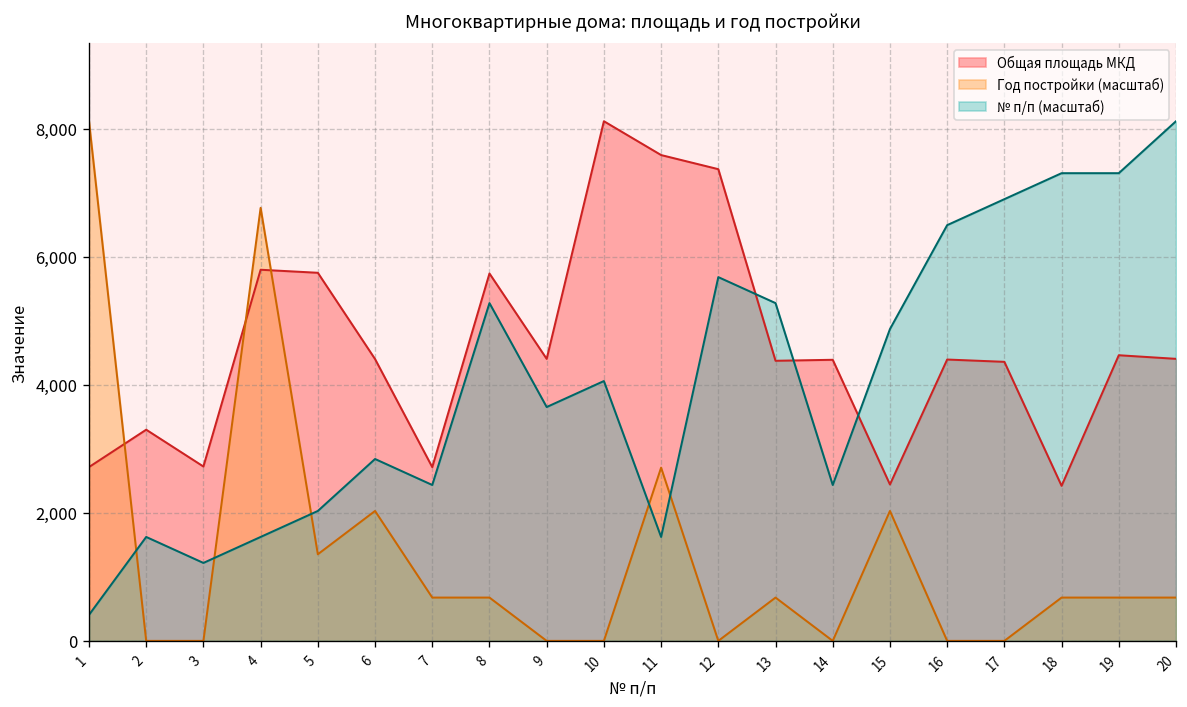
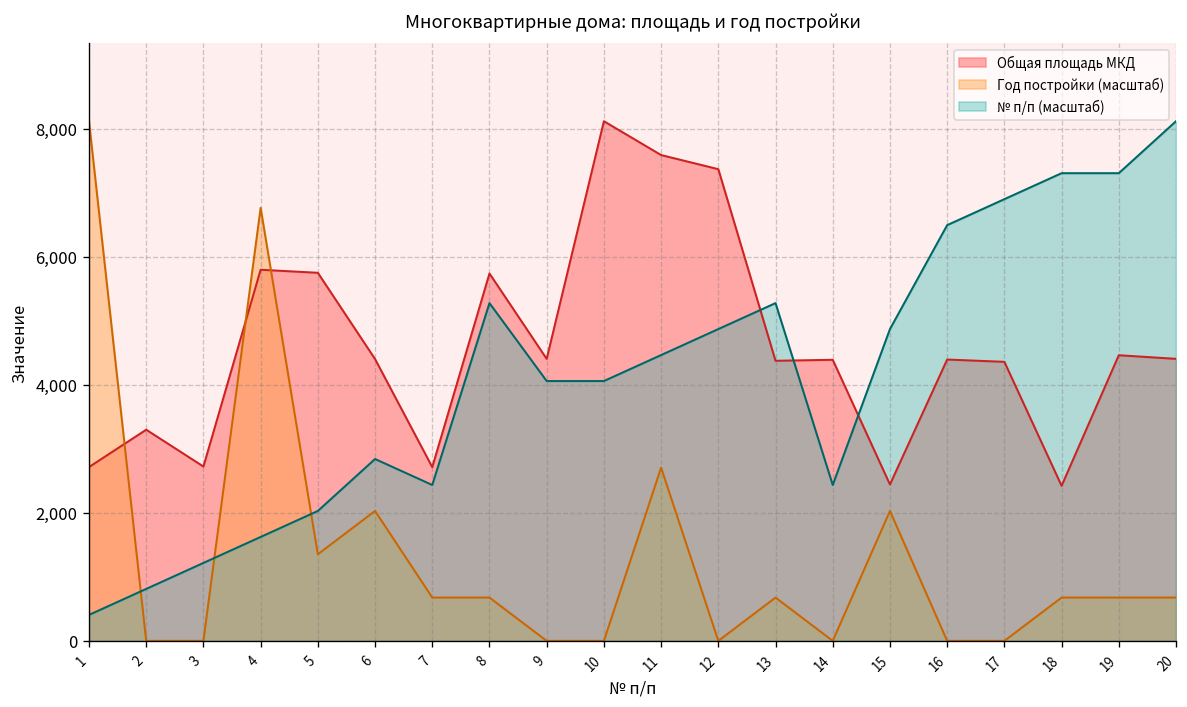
  {
    "№ п/п (масштаб)": {
      "1": "400",
-     "2": "1,600",
+     "2": "800",
      "3": "1,200",
      "4": "1,600",
      "5": "2,000",
      "6": "2,800",
      "7": "2,400",
      "8": "5,300",
-     "9": "3,700",
+     "9": "4,100",
      "10": "4,100",
-     "11": "1,600",
-     "12": "5,700",
+     "11": "4,500",
+     "12": "4,900",
      "13": "5,300",
      "14": "2,400",
      "15": "4,900",
      "16": "6,500",
      "17": "6,900",
      "18": "7,300",
      "19": "7,300",
      "20": "8,100"
    }
  }
